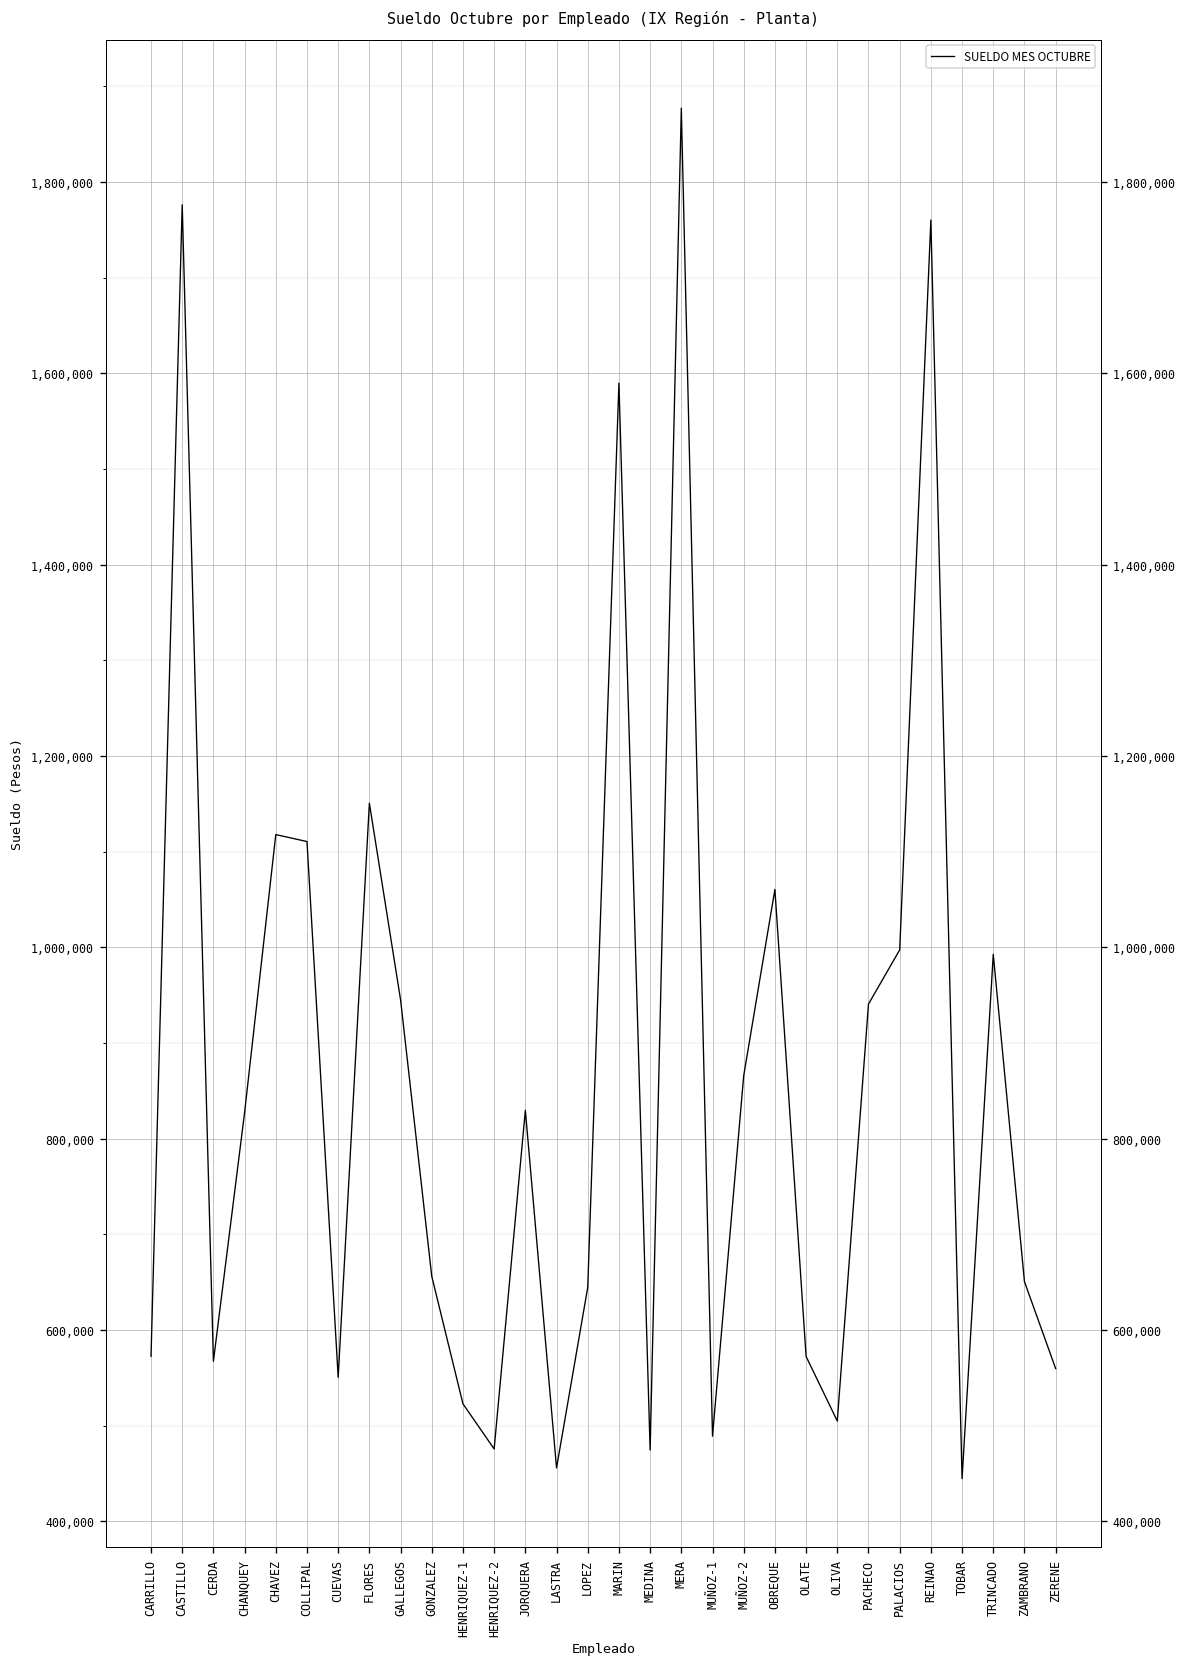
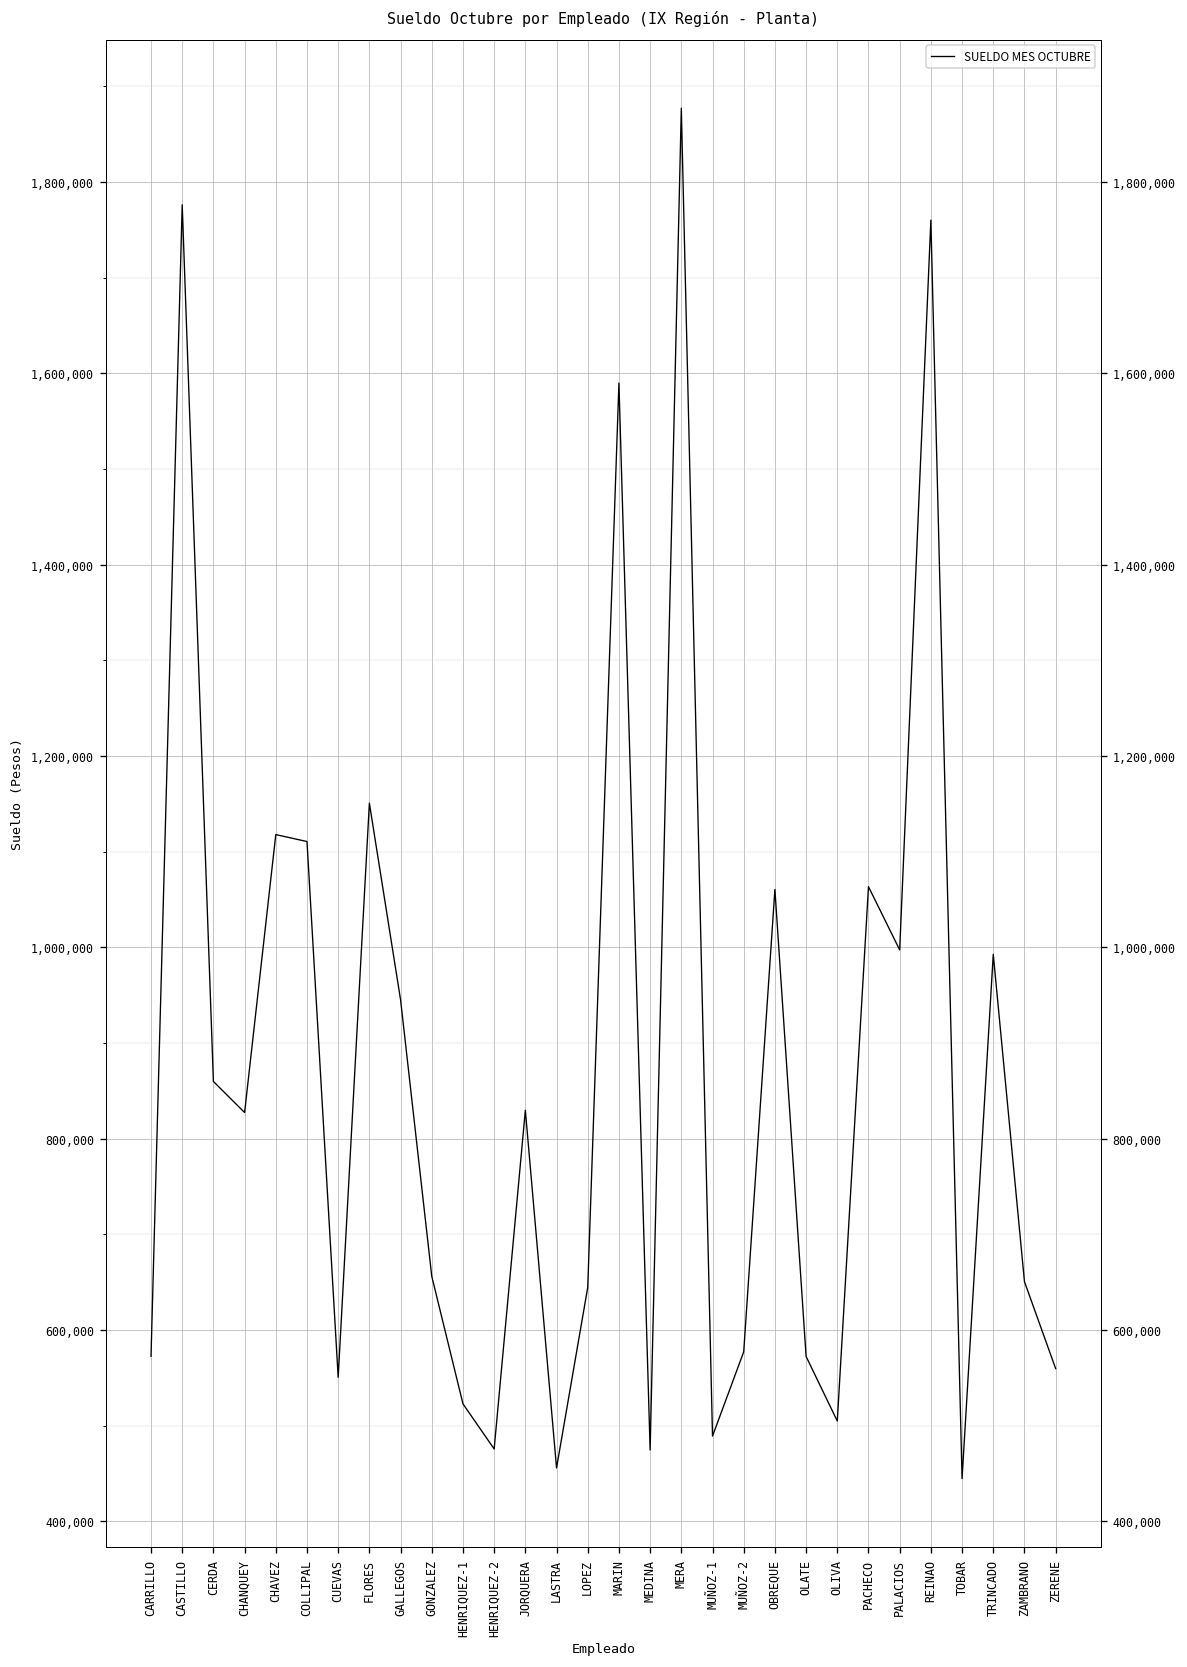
  {
    "CARRILLO": "570,000",
    "CASTILLO": "1,780,000",
-   "CERDA": "570,000",
+   "CERDA": "860,000",
    "CHANQUEY": "830,000",
    "CHAVEZ": "1,120,000",
    "COLLIPAL": "1,110,000",
    "CUEVAS": "550,000",
    "FLORES": "1,150,000",
    "GALLEGOS": "950,000",
    "GONZALEZ": "660,000",
    "HENRIQUEZ-1": "520,000",
    "HENRIQUEZ-2": "480,000",
    "JORQUERA": "830,000",
    "LASTRA": "460,000",
    "LOPEZ": "640,000",
    "MARIN": "1,590,000",
    "MEDINA": "470,000",
    "MERA": "1,880,000",
    "MUÑOZ-1": "490,000",
-   "MUÑOZ-2": "870,000",
+   "MUÑOZ-2": "580,000",
    "OBREQUE": "1,060,000",
    "OLATE": "570,000",
    "OLIVA": "500,000",
-   "PACHECO": "940,000",
+   "PACHECO": "1,060,000",
    "PALACIOS": "1,000,000",
    "REINAO": "1,760,000",
    "TOBAR": "440,000",
    "TRINCADO": "990,000",
    "ZAMBRANO": "650,000",
    "ZERENE": "560,000"
  }
